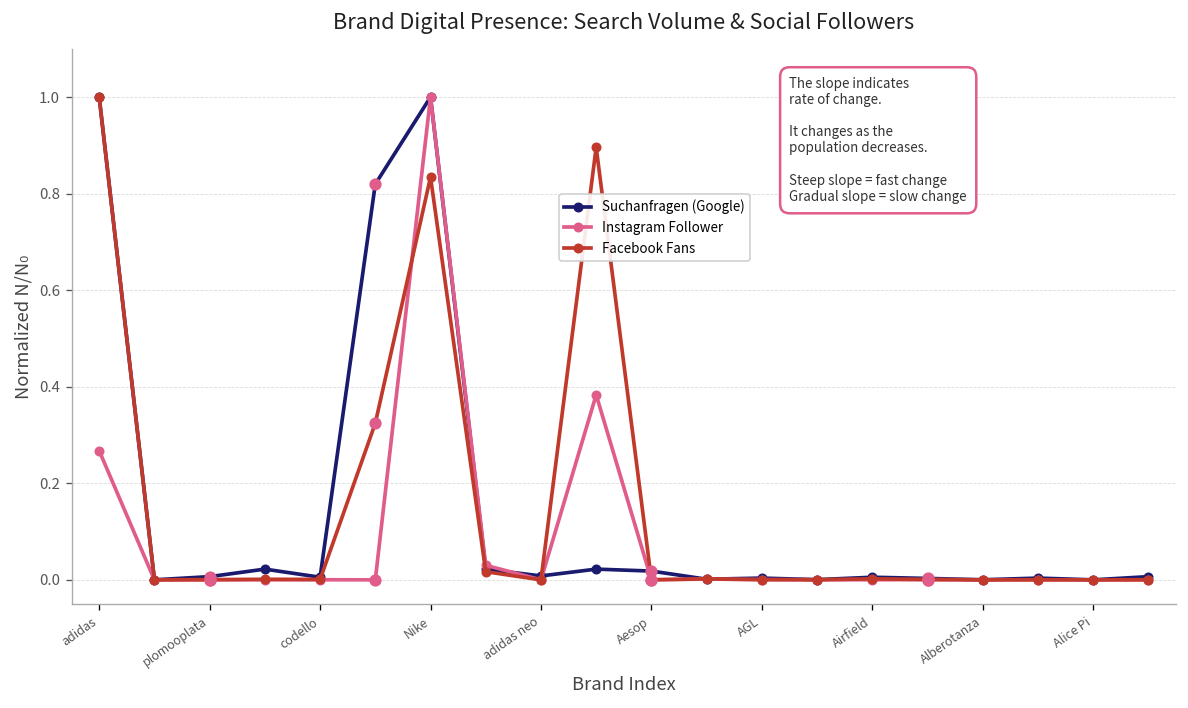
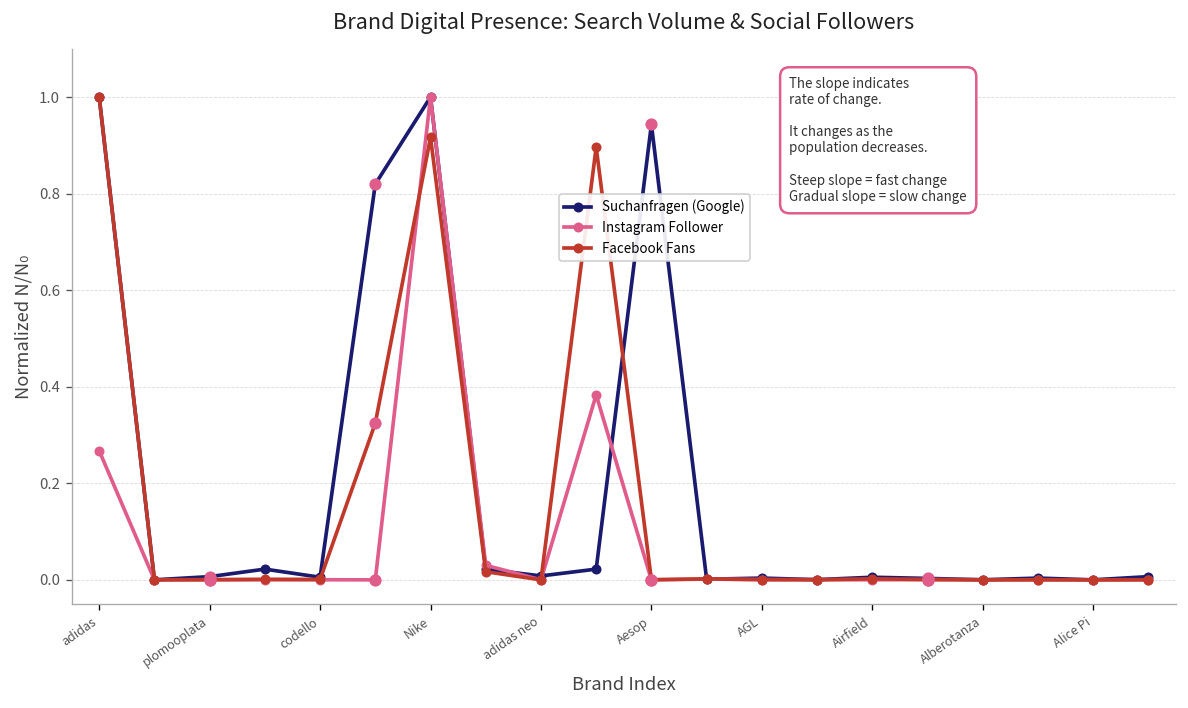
  {
    "Suchanfragen (Google)": {
      "adidas neo": 0.01,
-     "Aesop": 0.02
+     "Aesop": 0.94
    },
    "Facebook Fans": {
-     "Nike": 0.83
+     "Nike": 0.92
    }
  }
